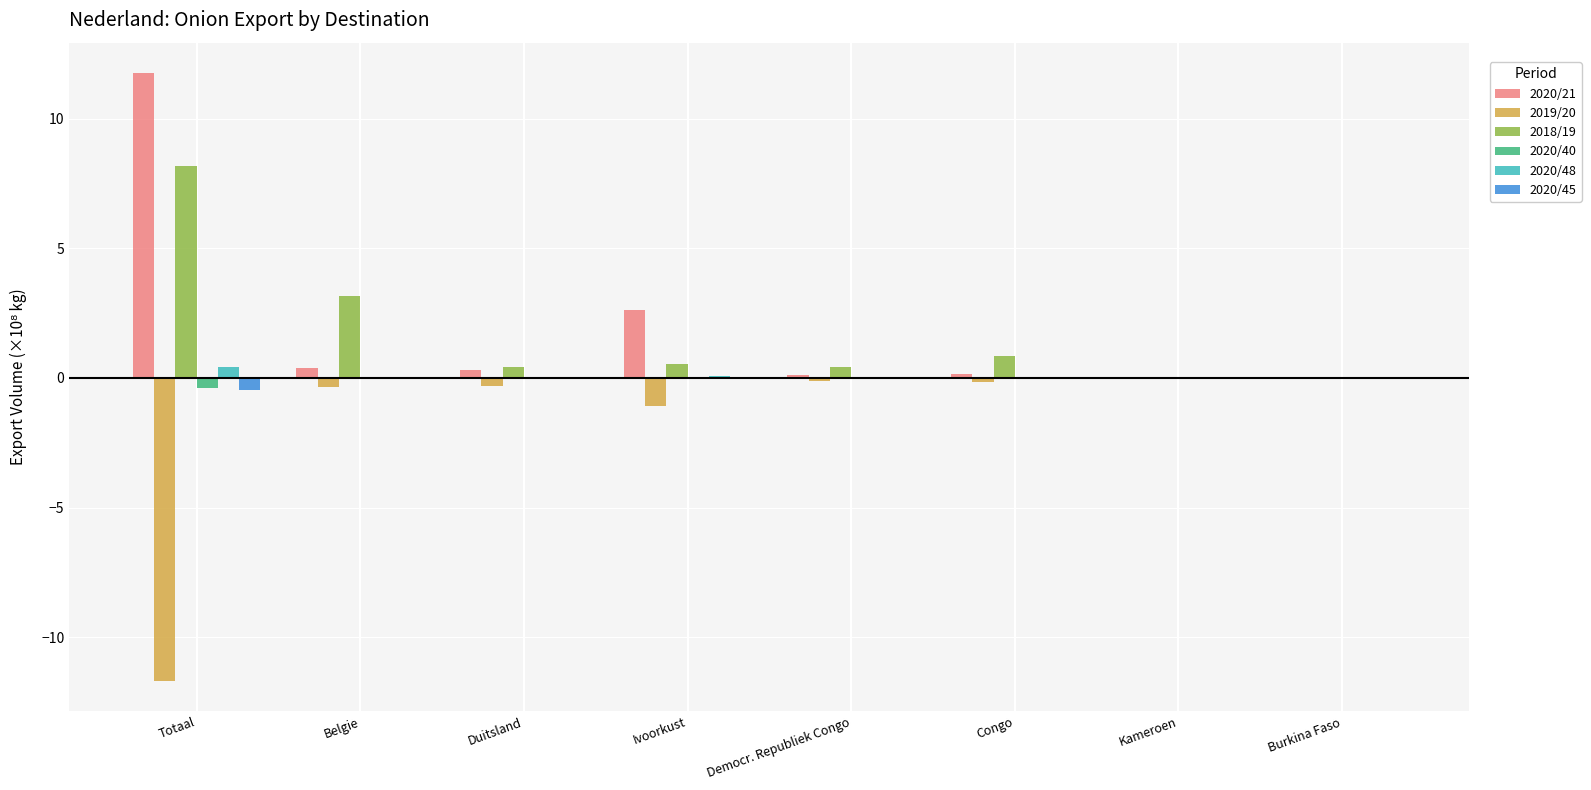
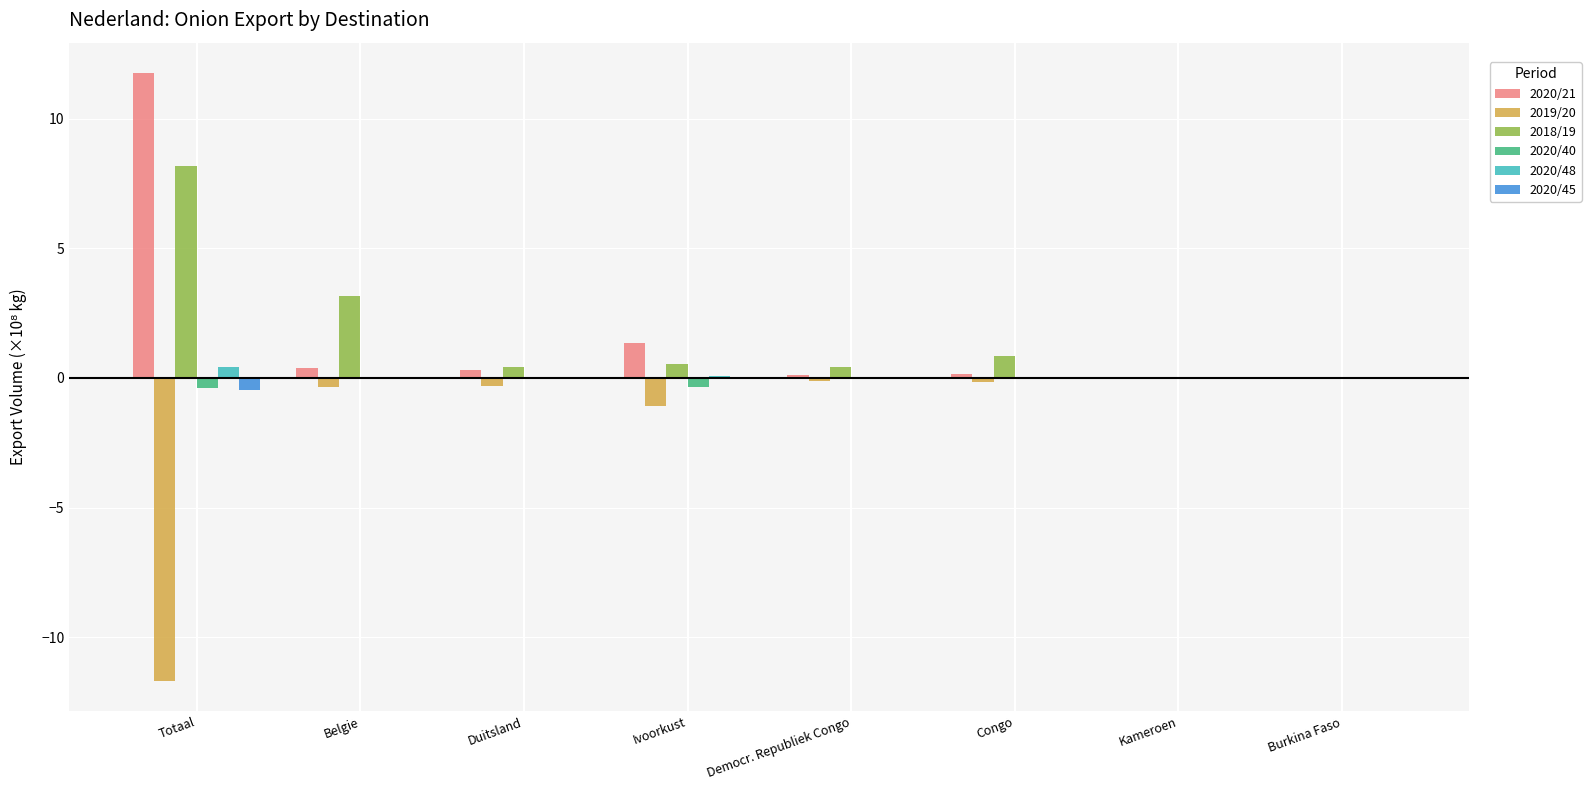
  {
    "2020/21": {
      "Totaal": 11.8,
      "Belgie": 0.4,
      "Duitsland": 0.3,
-     "Ivoorkust": 2.6,
+     "Ivoorkust": 1.4,
      "Democr. Republiek Congo": 0.1,
      "Congo": 0.1
    },
    "2019/20": {
      "Totaal": -11.7,
      "Belgie": -0.3,
      "Duitsland": -0.3,
      "Ivoorkust": -1.1,
      "Democr. Republiek Congo": -0.1,
      "Congo": -0.2
    },
    "2018/19": {
      "Totaal": 8.2,
      "Belgie": 3.2,
      "Duitsland": 0.4,
      "Ivoorkust": 0.5,
      "Democr. Republiek Congo": 0.4,
      "Congo": 0.8
    },
    "2020/40": {
      "Totaal": -0.4,
-     "Ivoorkust": 0.0
+     "Ivoorkust": -0.4
    }
  }
